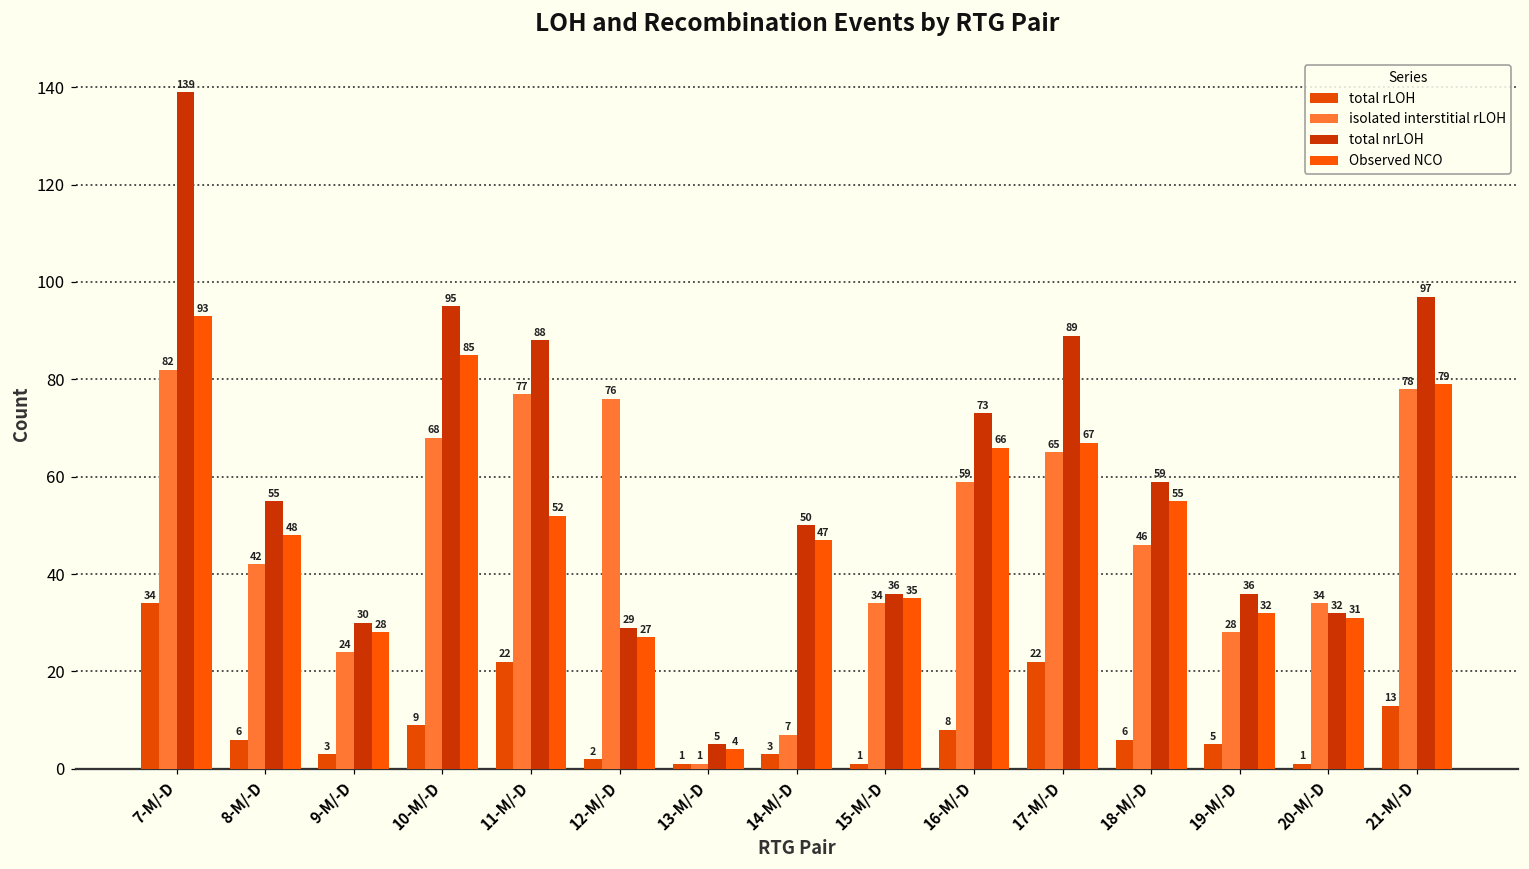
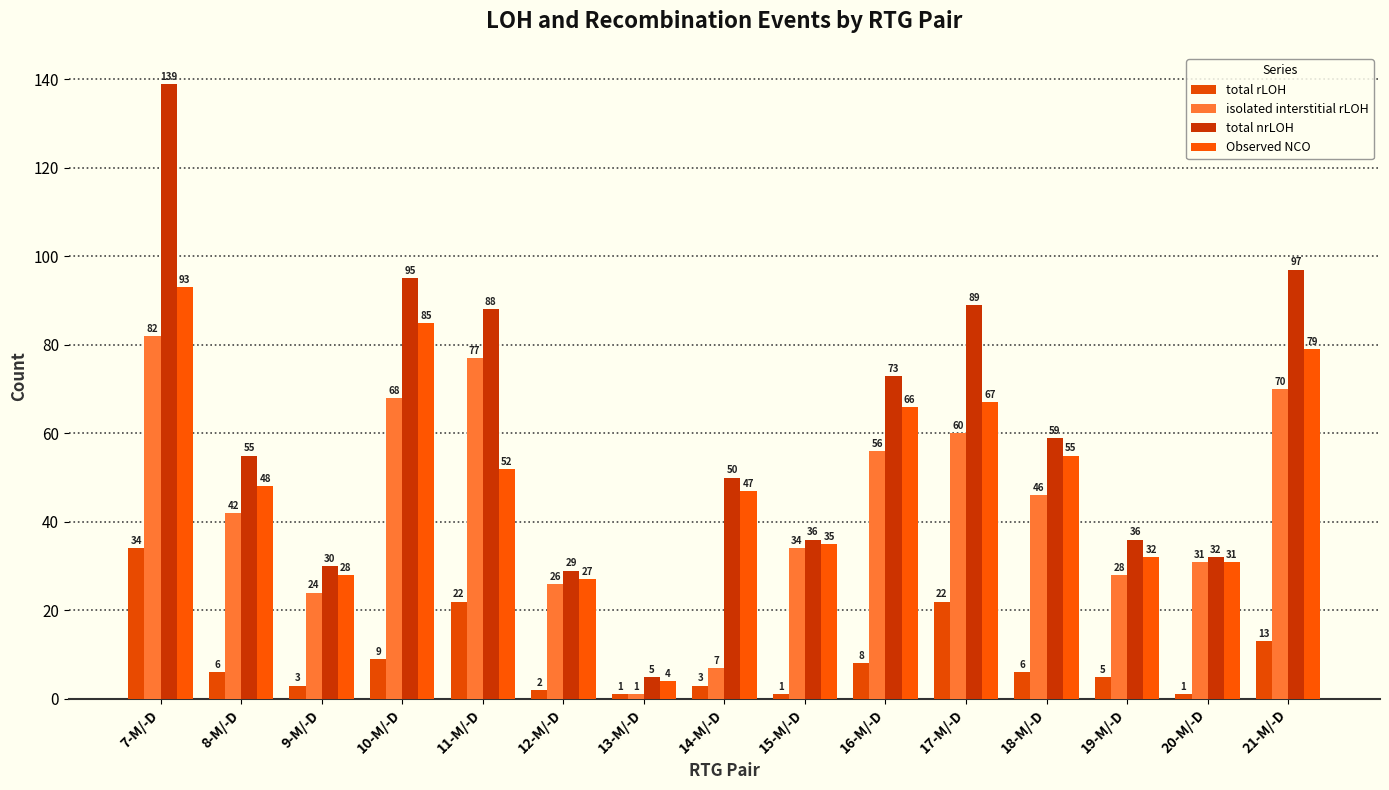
  {
    "isolated interstitial rLOH": {
      "7-M/-D": 82,
      "8-M/-D": 42,
      "9-M/-D": 24,
      "10-M/-D": 68,
      "11-M/-D": 77,
-     "12-M/-D": 76,
+     "12-M/-D": 26,
      "13-M/-D": 1,
      "14-M/-D": 7,
      "15-M/-D": 34,
-     "16-M/-D": 59,
-     "17-M/-D": 65,
+     "16-M/-D": 56,
+     "17-M/-D": 60,
      "18-M/-D": 46,
      "19-M/-D": 28,
-     "20-M/-D": 34,
-     "21-M/-D": 78
+     "20-M/-D": 31,
+     "21-M/-D": 70
    }
  }
